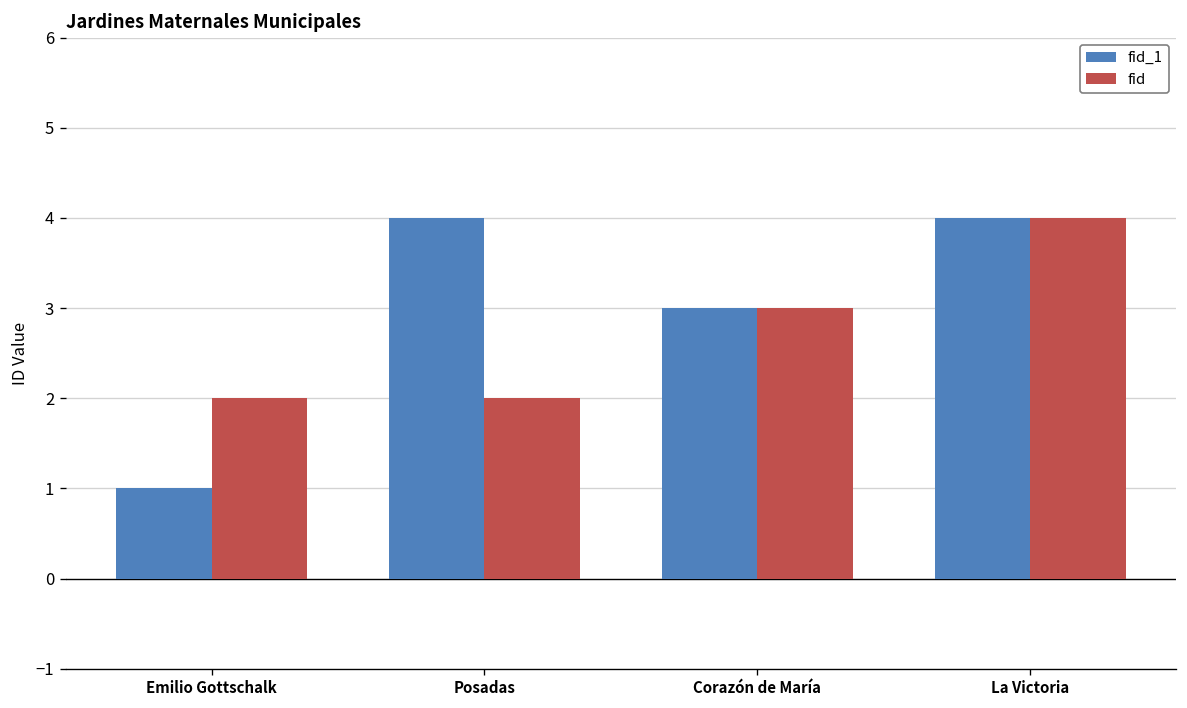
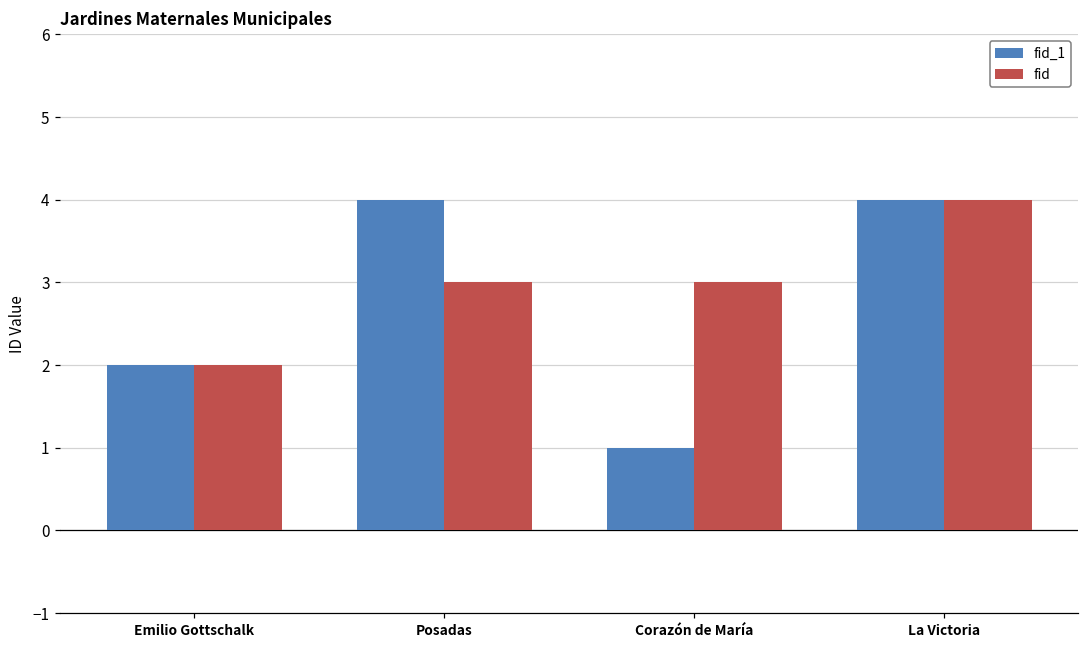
  {
    "fid_1": {
-     "Emilio Gottschalk": 1,
+     "Emilio Gottschalk": 2,
      "Posadas": 4,
-     "Corazón de María": 3,
+     "Corazón de María": 1,
      "La Victoria": 4
    },
    "fid": {
      "Emilio Gottschalk": 2,
-     "Posadas": 2,
+     "Posadas": 3,
      "Corazón de María": 3,
      "La Victoria": 4
    }
  }
